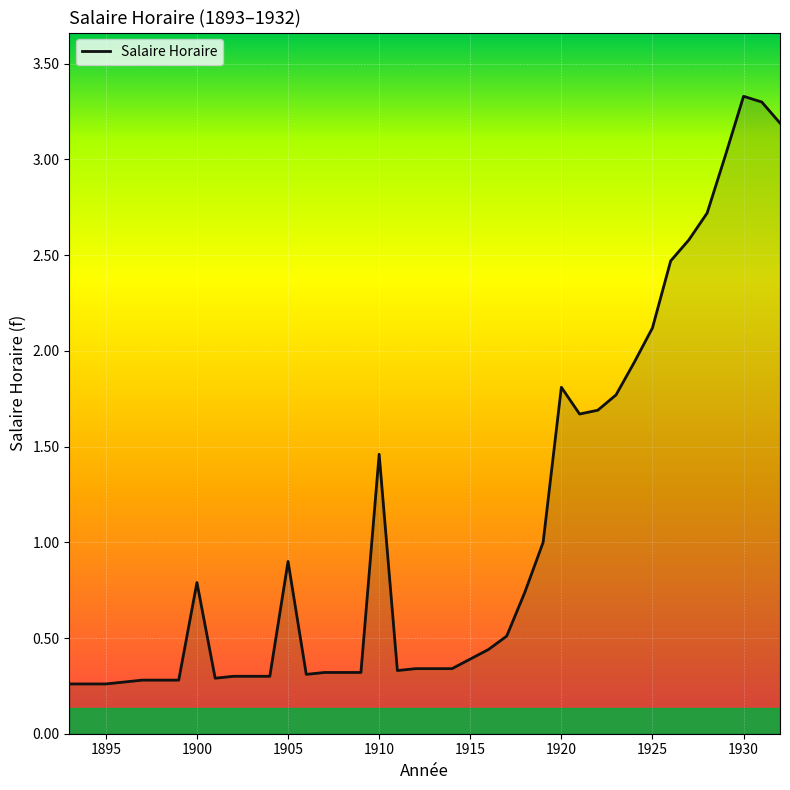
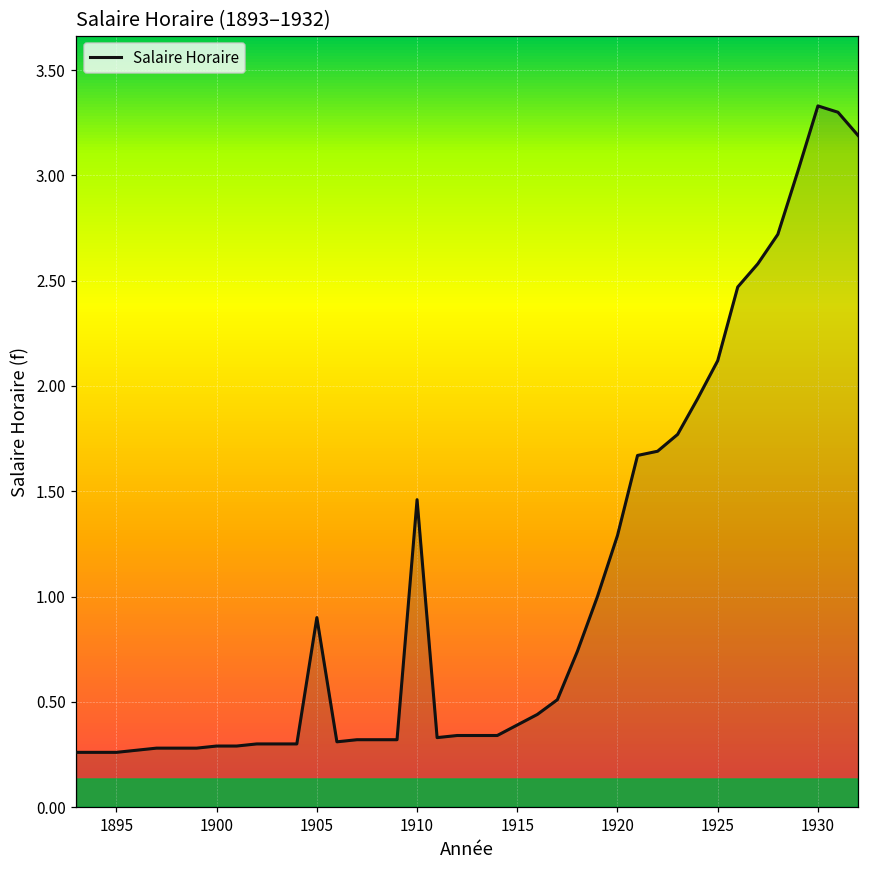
  {
    "1895": 0.26,
-   "1900": 0.79,
+   "1900": 0.29,
    "1905": 0.90,
    "1910": 1.46,
    "1915": 0.39,
-   "1920": 1.81,
+   "1920": 1.29,
    "1925": 2.12,
    "1930": 3.33
  }
